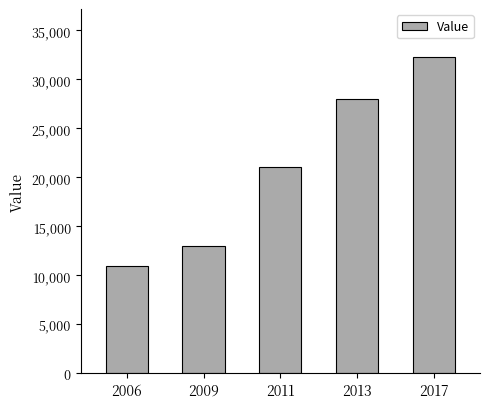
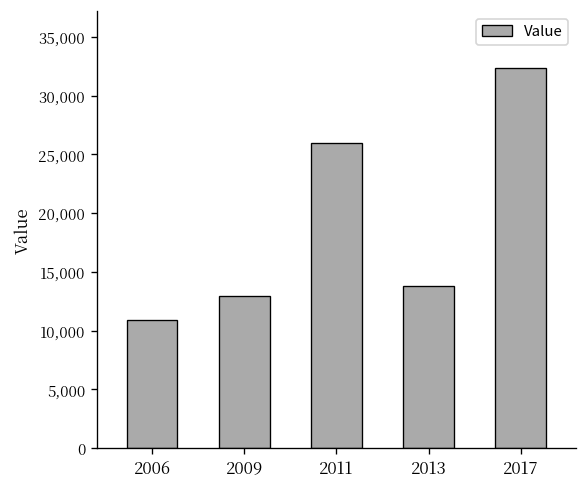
  {
    "2006": "11,000",
    "2009": "13,000",
-   "2011": "21,000",
-   "2013": "28,000",
+   "2011": "26,000",
+   "2013": "14,000",
    "2017": "32,000"
  }
